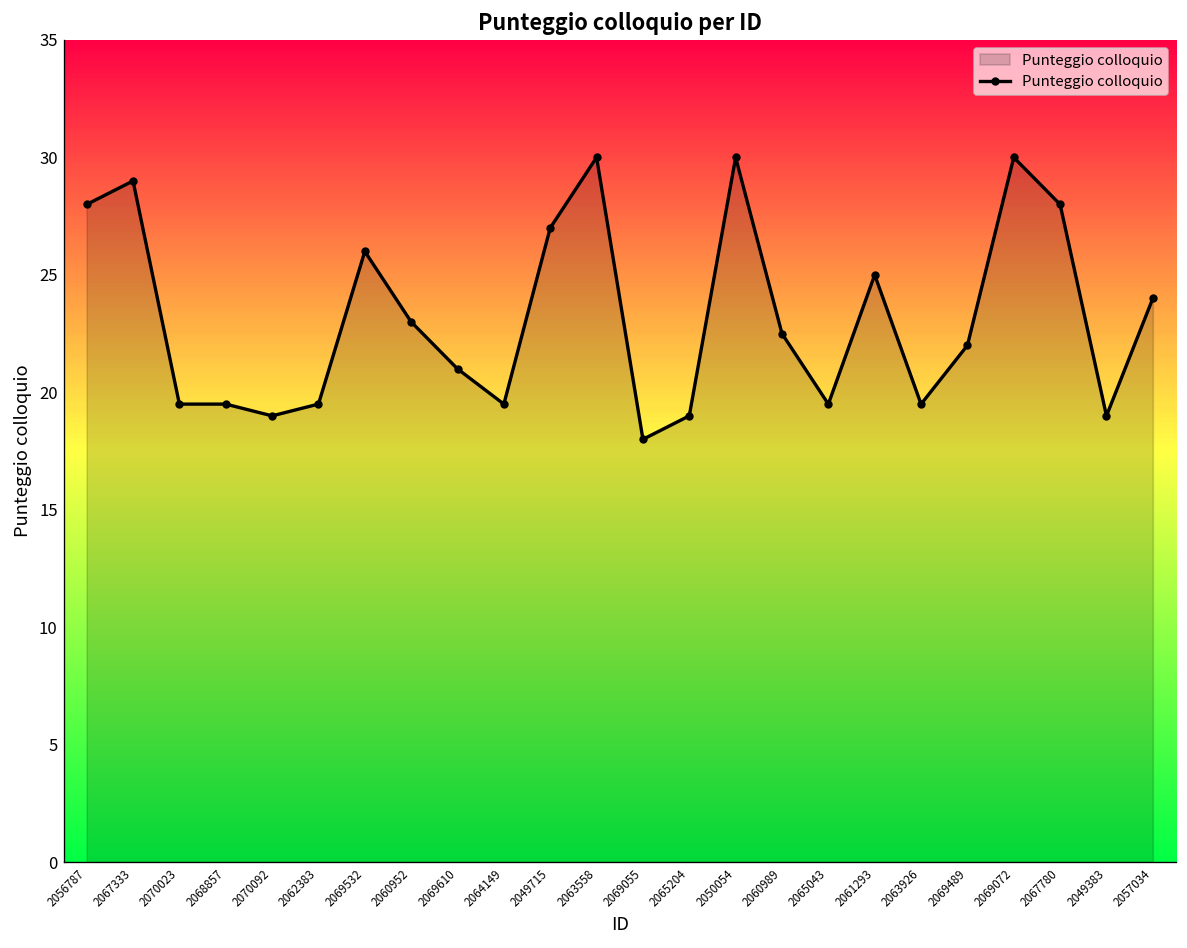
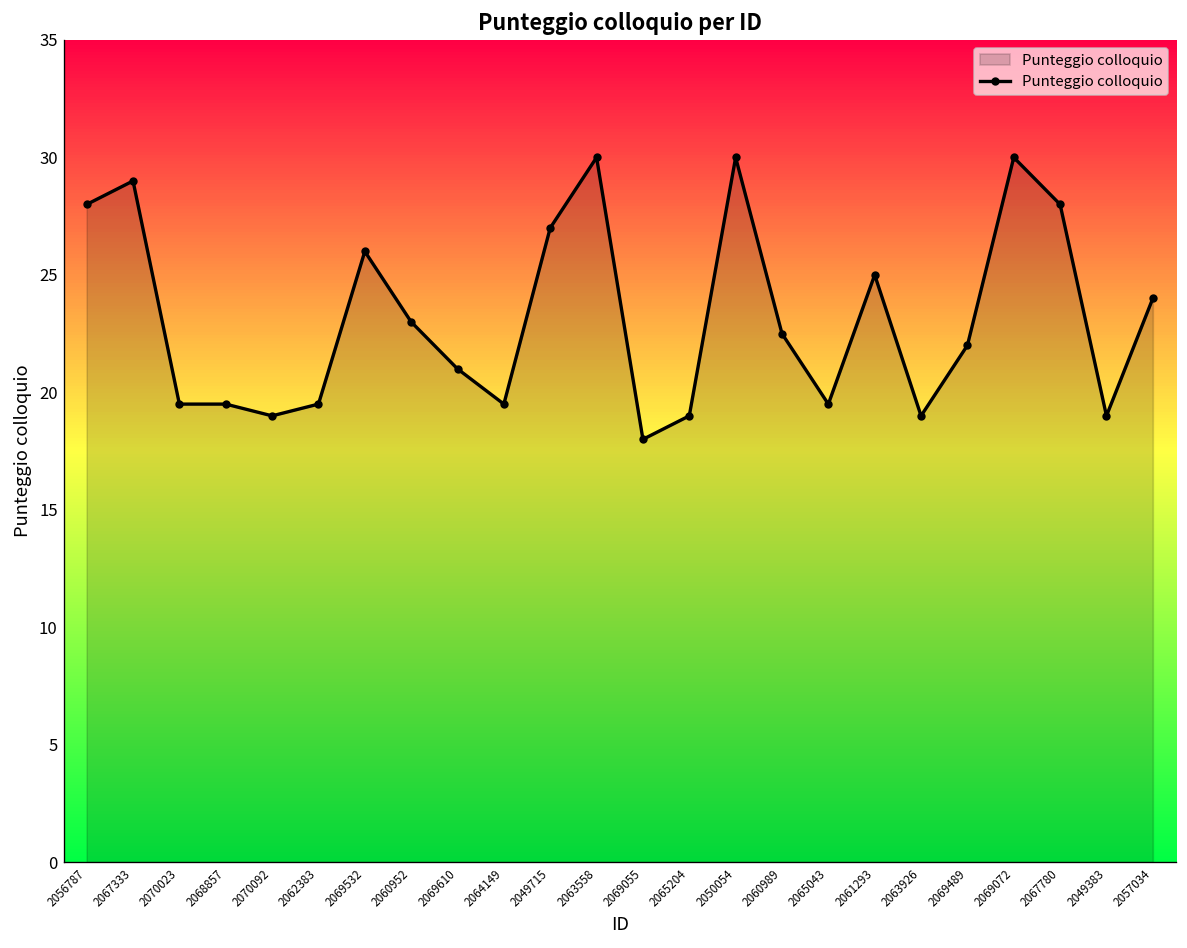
  {
    "2056787": 28.0,
    "2067333": 29.0,
    "2070023": 19.5,
    "2068857": 19.5,
    "2070092": 19.0,
    "2062383": 19.5,
    "2069532": 26.0,
    "2060952": 23.0,
    "2069610": 21.0,
    "2064149": 19.5,
    "2049715": 27.0,
    "2063558": 30.0,
    "2069055": 18.0,
    "2065204": 19.0,
    "2050054": 30.0,
    "2060989": 22.5,
    "2065043": 19.5,
    "2061293": 25.0,
-   "2063926": 19.5,
+   "2063926": 19.0,
    "2069489": 22.0,
    "2069072": 30.0,
    "2067780": 28.0,
    "2049383": 19.0,
    "2057034": 24.0
  }
